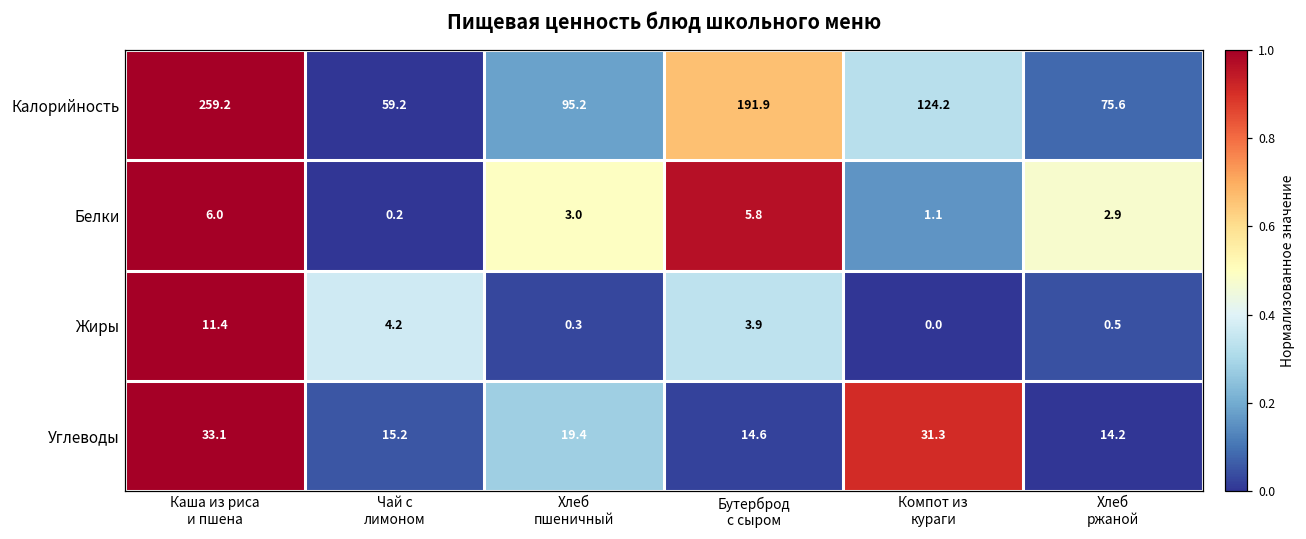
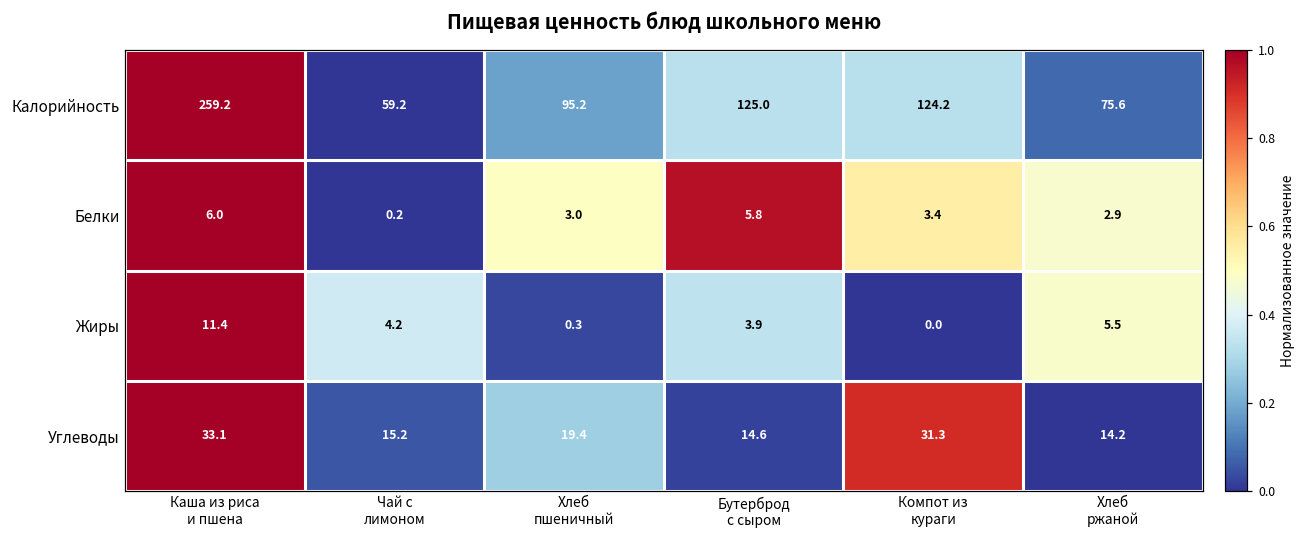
  {
    "Калорийность": {
      "Каша из риса и пшена": 259.2,
      "Чай с лимоном": 59.2,
      "Хлеб пшеничный": 95.2,
-     "Бутерброд с сыром": 191.9,
+     "Бутерброд с сыром": 125.0,
      "Компот из кураги": 124.2,
      "Хлеб ржаной": 75.6
    },
    "Белки": {
      "Каша из риса и пшена": 6.0,
      "Чай с лимоном": 0.2,
      "Хлеб пшеничный": 3.0,
      "Бутерброд с сыром": 5.8,
-     "Компот из кураги": 1.1,
+     "Компот из кураги": 3.4,
      "Хлеб ржаной": 2.9
    },
    "Жиры": {
      "Каша из риса и пшена": 11.4,
      "Чай с лимоном": 4.2,
      "Хлеб пшеничный": 0.3,
      "Бутерброд с сыром": 3.9,
      "Компот из кураги": 0.0,
-     "Хлеб ржаной": 0.5
+     "Хлеб ржаной": 5.5
    },
    "Углеводы": {
      "Каша из риса и пшена": 33.1,
      "Чай с лимоном": 15.2,
      "Хлеб пшеничный": 19.4,
      "Бутерброд с сыром": 14.6,
      "Компот из кураги": 31.3,
      "Хлеб ржаной": 14.2
    }
  }
